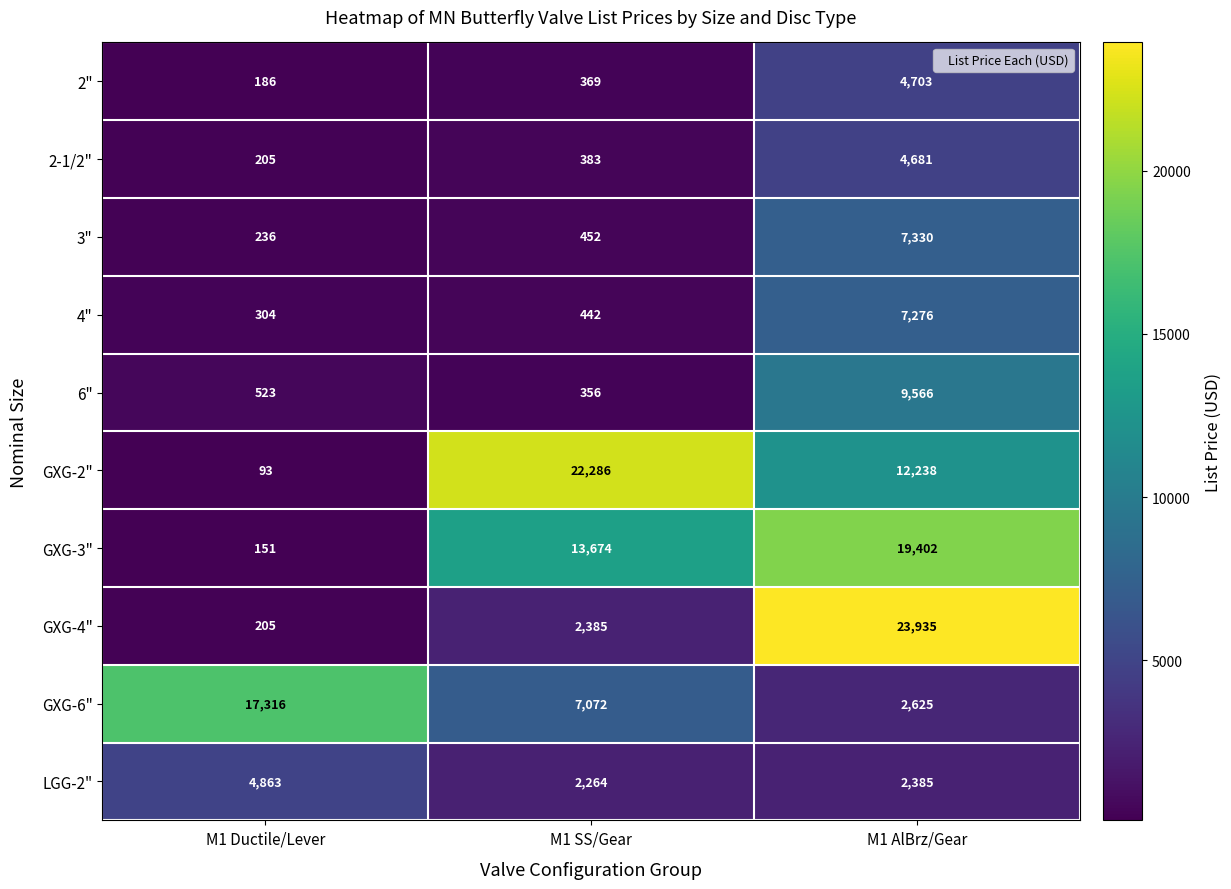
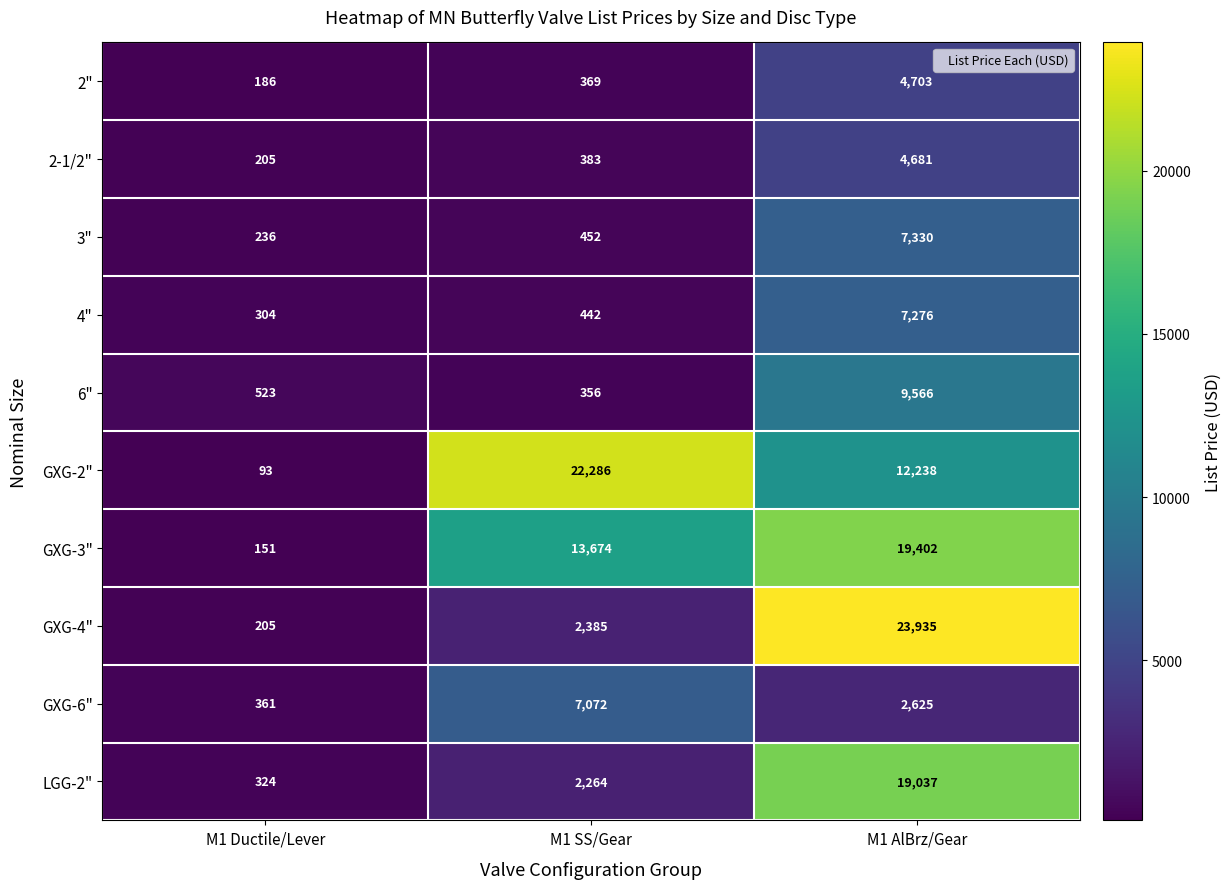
  {
    "2\"": {
      "M1 Ductile/Lever": "186",
      "M1 SS/Gear": "369",
      "M1 AlBrz/Gear": "4,703"
    },
    "2-1/2\"": {
      "M1 Ductile/Lever": "205",
      "M1 SS/Gear": "383",
      "M1 AlBrz/Gear": "4,681"
    },
    "3\"": {
      "M1 Ductile/Lever": "236",
      "M1 SS/Gear": "452",
      "M1 AlBrz/Gear": "7,330"
    },
    "4\"": {
      "M1 Ductile/Lever": "304",
      "M1 SS/Gear": "442",
      "M1 AlBrz/Gear": "7,276"
    },
    "6\"": {
      "M1 Ductile/Lever": "523",
      "M1 SS/Gear": "356",
      "M1 AlBrz/Gear": "9,566"
    },
    "GXG-2\"": {
      "M1 Ductile/Lever": "93",
      "M1 SS/Gear": "22,286",
      "M1 AlBrz/Gear": "12,238"
    },
    "GXG-3\"": {
      "M1 Ductile/Lever": "151",
      "M1 SS/Gear": "13,674",
      "M1 AlBrz/Gear": "19,402"
    },
    "GXG-4\"": {
      "M1 Ductile/Lever": "205",
      "M1 SS/Gear": "2,385",
      "M1 AlBrz/Gear": "23,935"
    },
    "GXG-6\"": {
-     "M1 Ductile/Lever": "17,316",
+     "M1 Ductile/Lever": "361",
      "M1 SS/Gear": "7,072",
      "M1 AlBrz/Gear": "2,625"
    },
    "LGG-2\"": {
-     "M1 Ductile/Lever": "4,863",
+     "M1 Ductile/Lever": "324",
      "M1 SS/Gear": "2,264",
-     "M1 AlBrz/Gear": "2,385"
+     "M1 AlBrz/Gear": "19,037"
    }
  }
